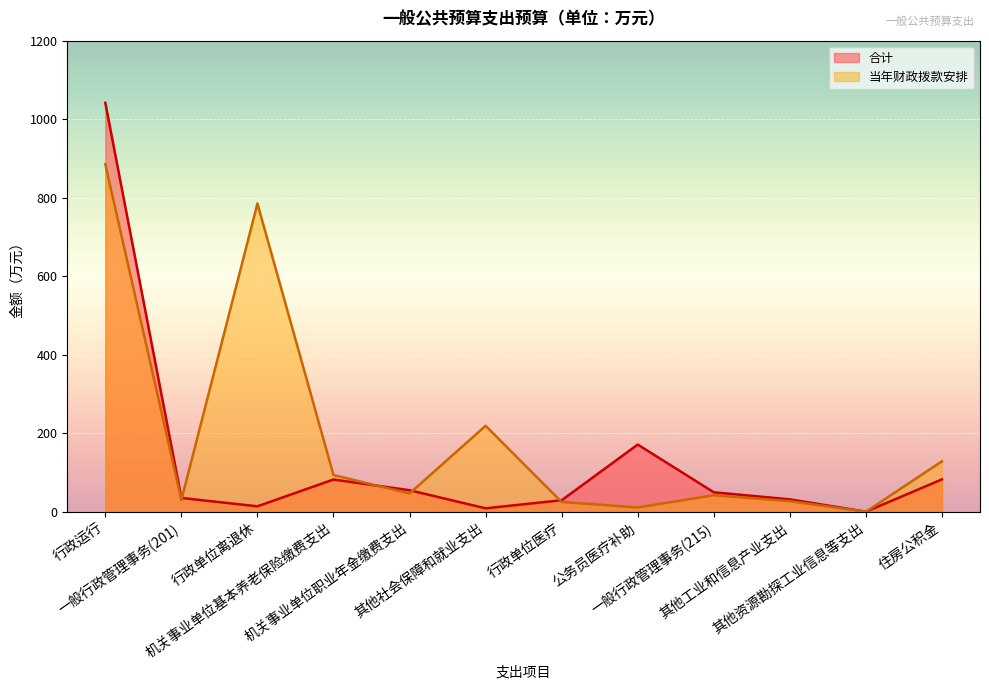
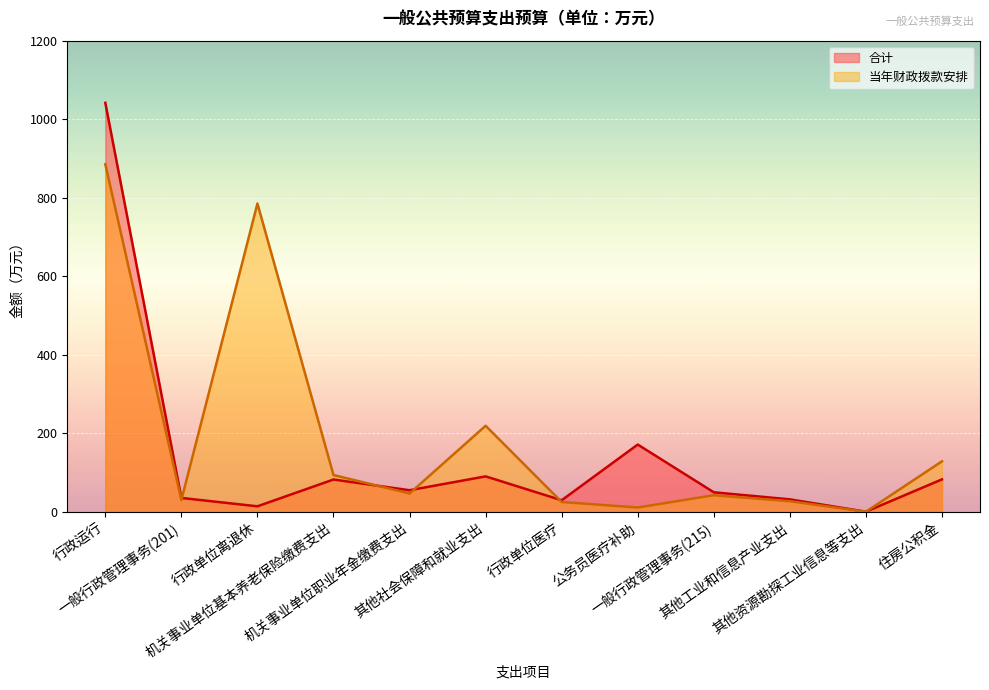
  {
    "合计": {
      "行政运行": 1040,
      "行政单位离退休": 10,
      "机关事业单位基本养老保险缴费支出": 80,
      "机关事业单位职业年金缴费支出": 60,
-     "其他社会保障和就业支出": 10,
+     "其他社会保障和就业支出": 90,
      "公务员医疗补助": 170,
      "一般行政管理事务(215)": 50,
      "住房公积金": 80
    },
    "当年财政拨款安排": {
      "行政运行": 890,
      "行政单位离退休": 790,
      "机关事业单位基本养老保险缴费支出": 90,
      "机关事业单位职业年金缴费支出": 50,
      "其他社会保障和就业支出": 220,
      "公务员医疗补助": 10,
      "一般行政管理事务(215)": 40,
      "住房公积金": 130
    }
  }
